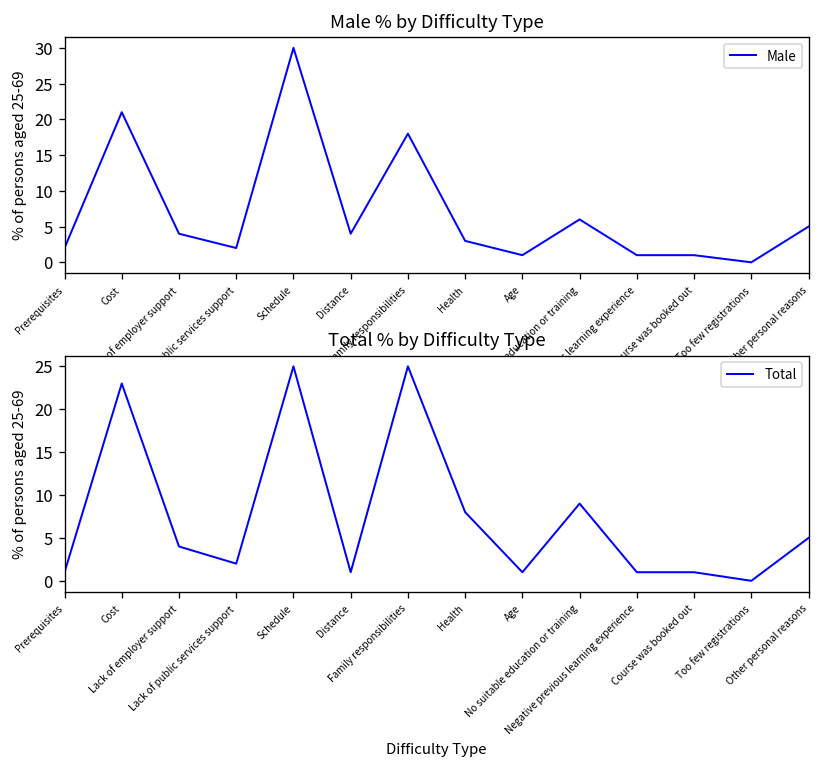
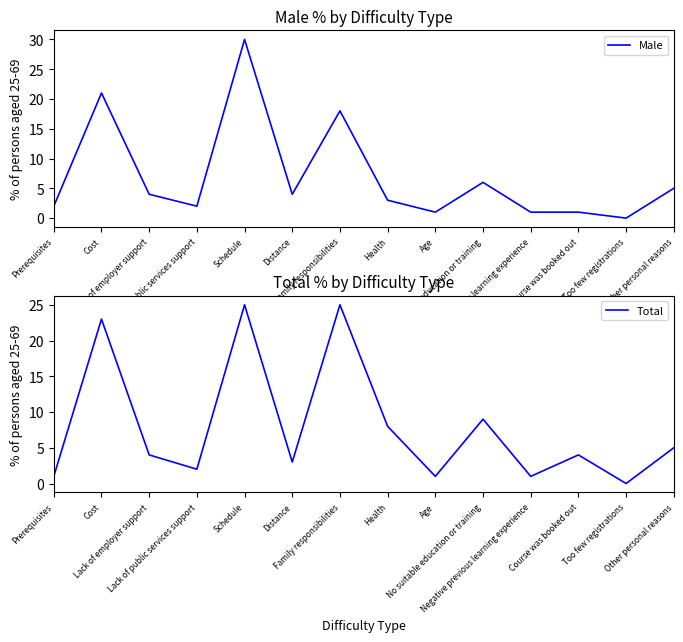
  {
    "Male % by Difficulty Type": {
      "Prerequisites": 2,
      "Cost": 21,
      "Lack of employer support": 4,
      "Schedule": 30,
      "Distance": 4,
      "Family responsibilities": 18,
      "Health": 3,
      "Age": 1,
      "Course was booked out": 1,
      "Too few registrations": 0,
      "Other personal reasons": 5
    },
    "Total % by Difficulty Type": {
      "Prerequisites": 1,
      "Cost": 23,
      "Lack of employer support": 4,
      "Lack of public services support": 2,
      "Schedule": 25,
-     "Distance": 1,
+     "Distance": 3,
      "Family responsibilities": 25,
      "Health": 8,
      "Age": 1,
      "No suitable education or training": 9,
      "Negative previous learning experience": 1,
-     "Course was booked out": 1,
+     "Course was booked out": 4,
      "Too few registrations": 0,
      "Other personal reasons": 5
    }
  }
